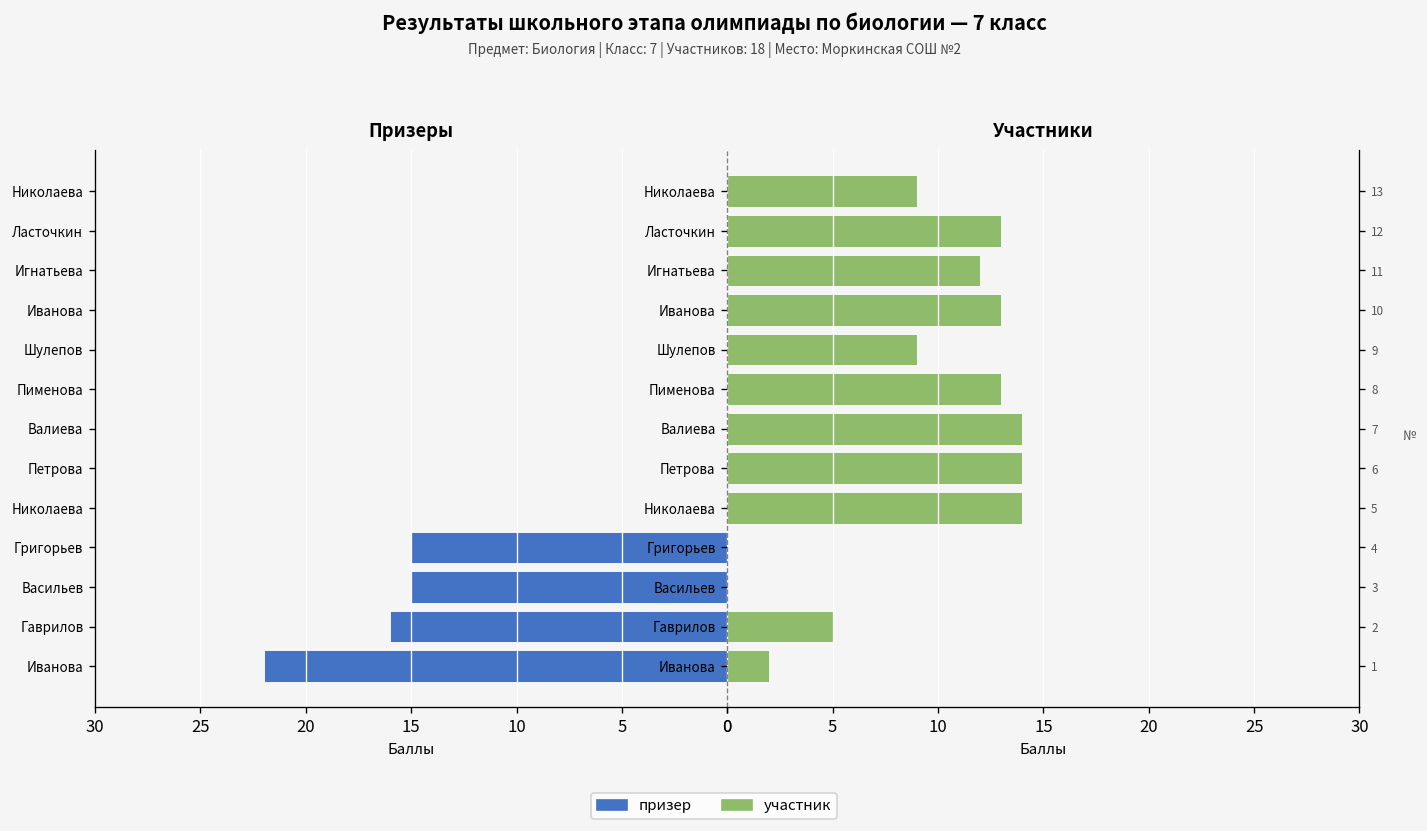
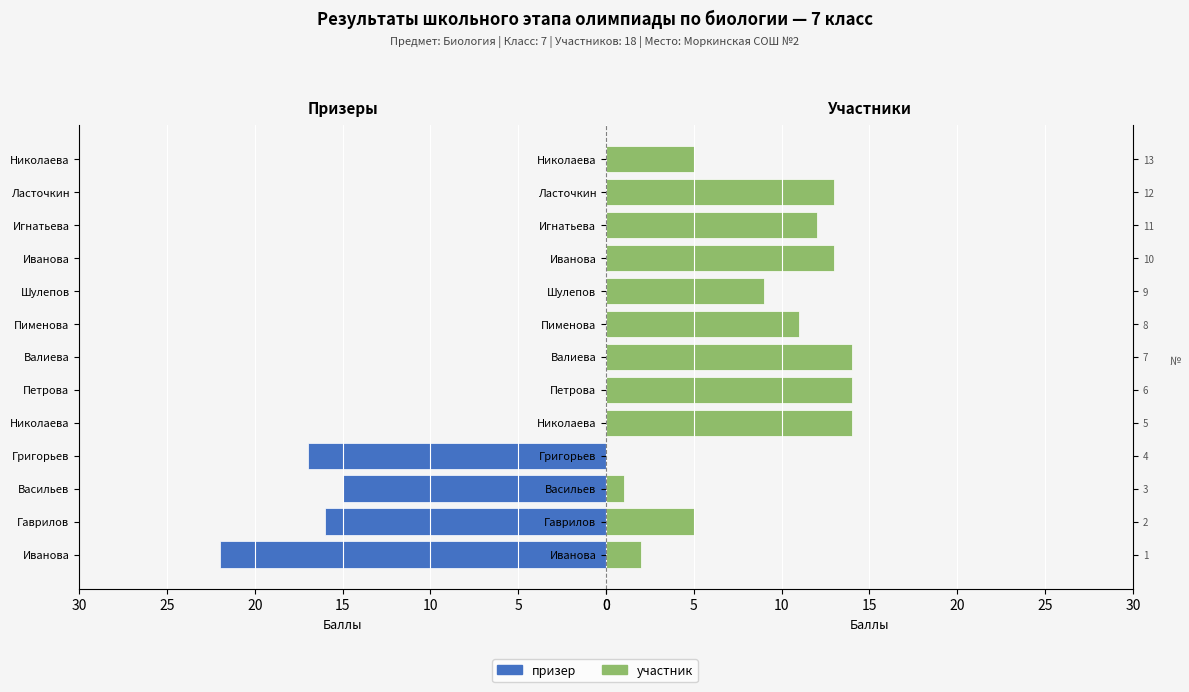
  {
    "Призеры": {
      "Ласточкин": 0,
      "Игнатьева": 0,
      "Шулепов": 0,
      "Пименова": 0,
      "Валиева": 0,
      "Петрова": 0,
-     "Григорьев": 15,
+     "Григорьев": 17,
      "Васильев": 15,
      "Гаврилов": 16
    },
    "Участники": {
-     "13": 9,
+     "13": 5,
      "12": 13,
      "11": 12,
      "10": 13,
      "9": 9,
-     "8": 13,
+     "8": 11,
      "7": 14,
      "6": 14,
      "5": 14,
      "4": 0,
-     "3": 0,
+     "3": 1,
      "2": 5,
      "1": 2
    }
  }
